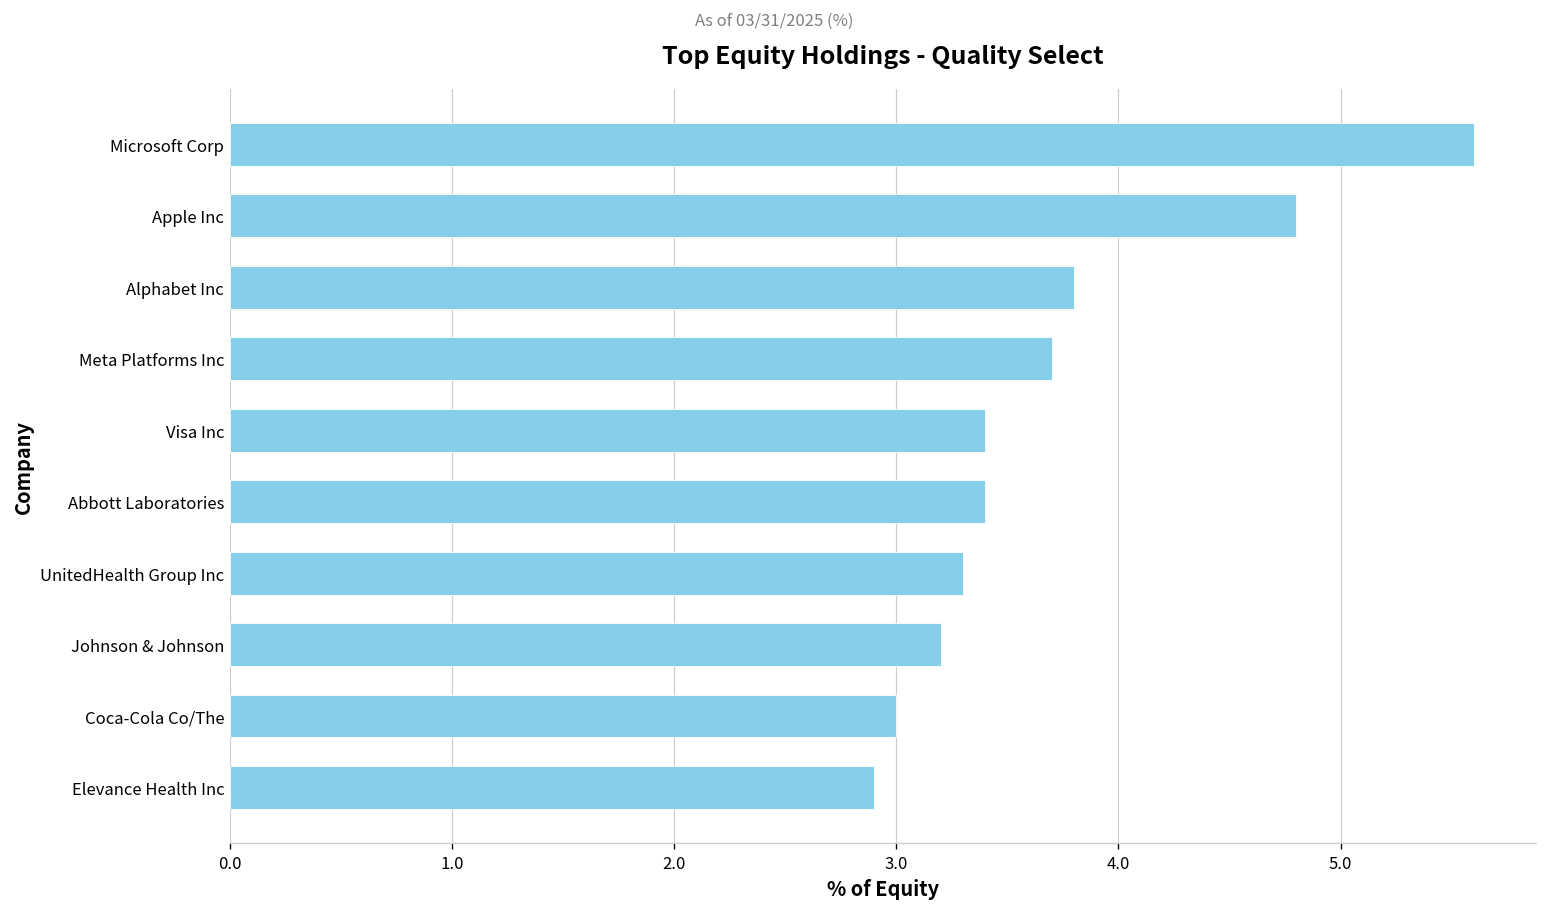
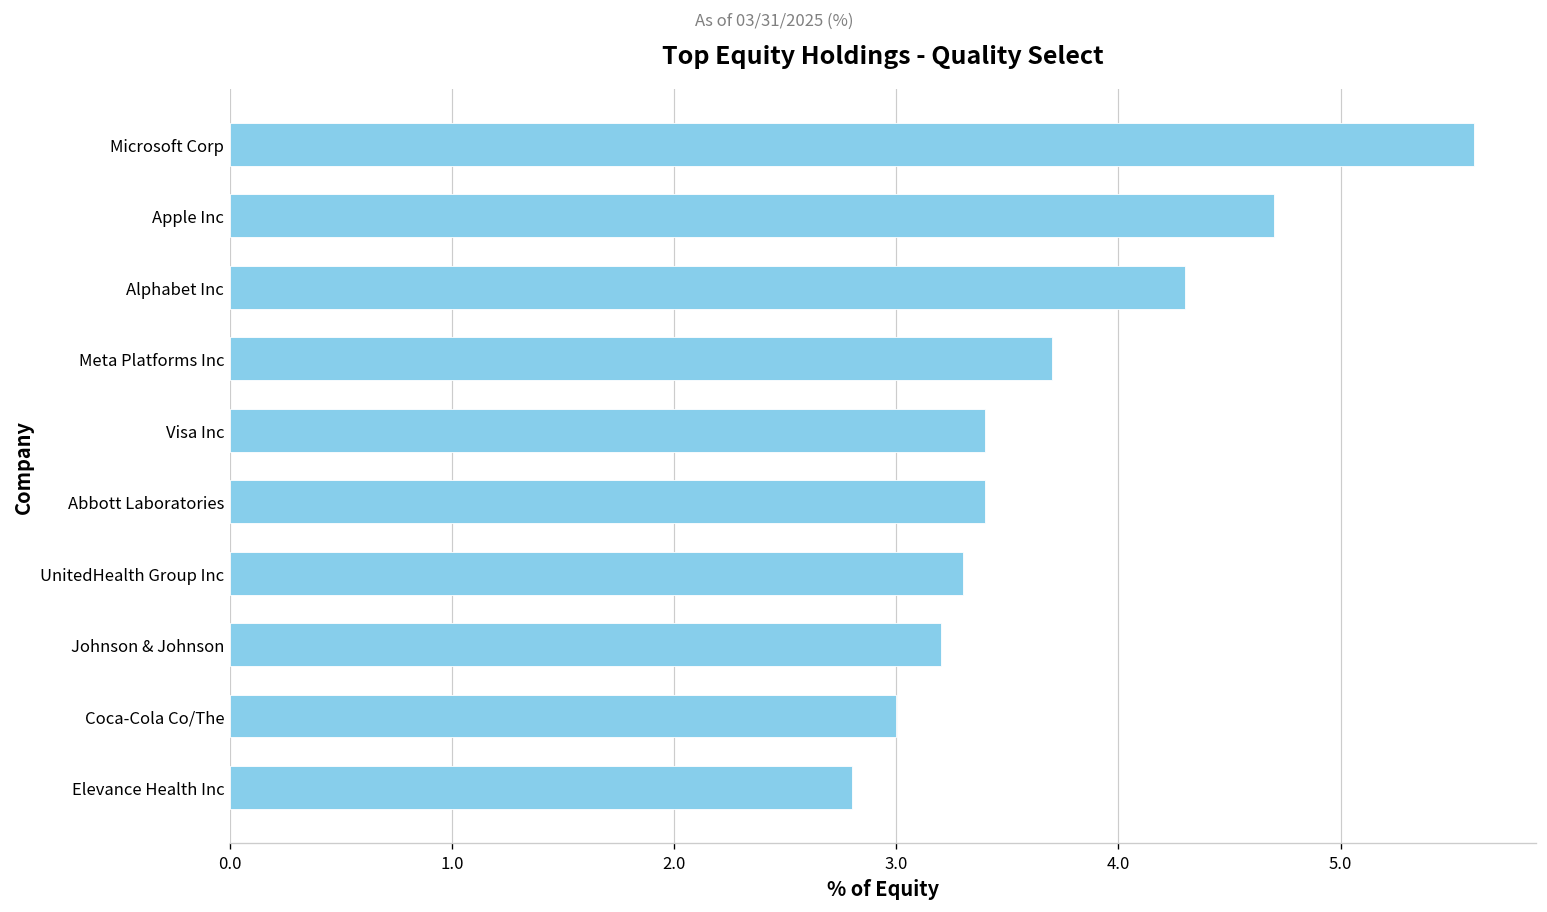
  {
    "Microsoft Corp": 5.6,
-   "Apple Inc": 4.8,
-   "Alphabet Inc": 3.8,
+   "Apple Inc": 4.7,
+   "Alphabet Inc": 4.3,
    "Meta Platforms Inc": 3.7,
    "Visa Inc": 3.4,
    "Abbott Laboratories": 3.4,
    "UnitedHealth Group Inc": 3.3,
    "Johnson & Johnson": 3.2,
    "Coca-Cola Co/The": 3.0,
-   "Elevance Health Inc": 2.9
+   "Elevance Health Inc": 2.8
  }
